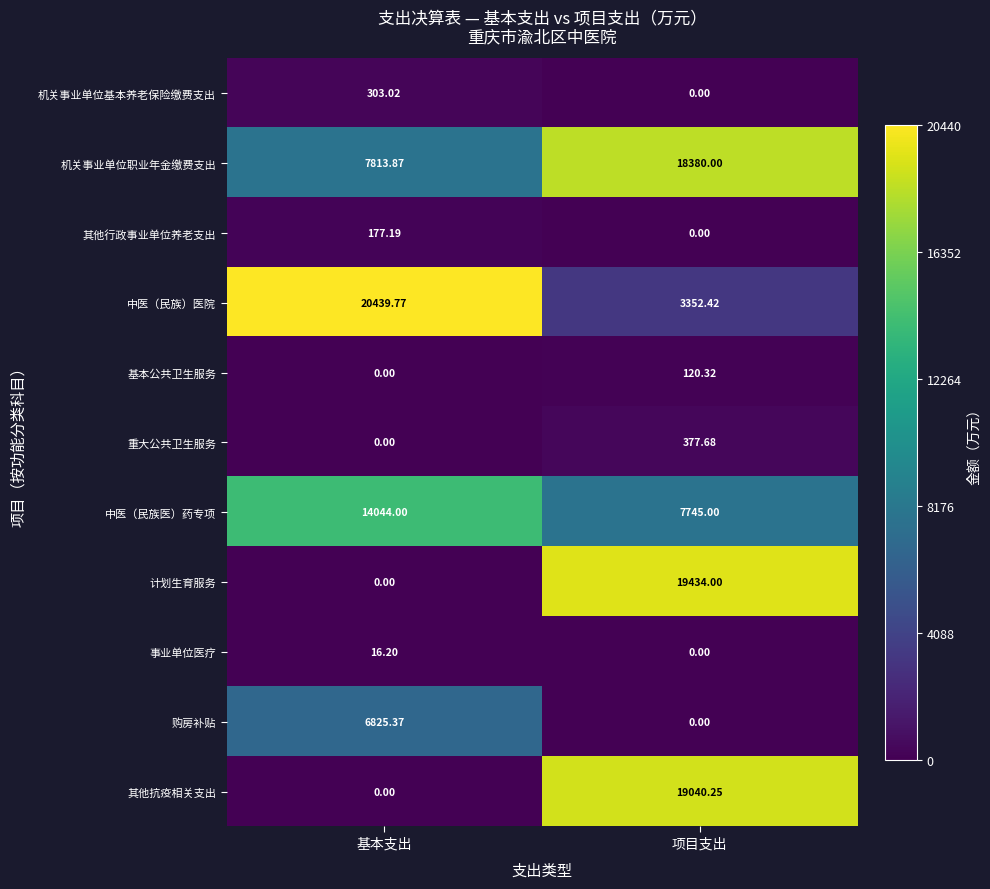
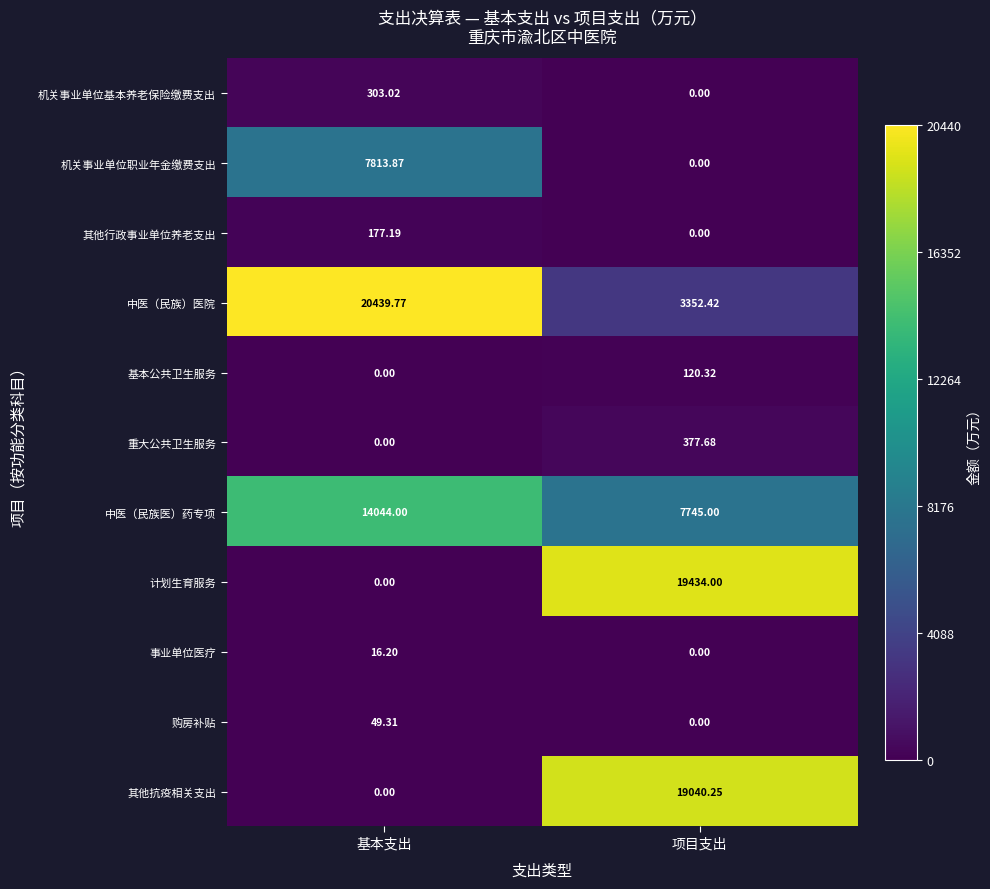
  {
    "机关事业单位基本养老保险缴费支出": {
      "基本支出": 303.02,
      "项目支出": 0.00
    },
    "机关事业单位职业年金缴费支出": {
      "基本支出": 7813.87,
-     "项目支出": 18380.00
+     "项目支出": 0.00
    },
    "其他行政事业单位养老支出": {
      "基本支出": 177.19,
      "项目支出": 0.00
    },
    "中医（民族）医院": {
      "基本支出": 20439.77,
      "项目支出": 3352.42
    },
    "基本公共卫生服务": {
      "基本支出": 0.00,
      "项目支出": 120.32
    },
    "重大公共卫生服务": {
      "基本支出": 0.00,
      "项目支出": 377.68
    },
    "中医（民族医）药专项": {
      "基本支出": 14044.00,
      "项目支出": 7745.00
    },
    "计划生育服务": {
      "基本支出": 0.00,
      "项目支出": 19434.00
    },
    "事业单位医疗": {
      "基本支出": 16.20,
      "项目支出": 0.00
    },
    "购房补贴": {
-     "基本支出": 6825.37,
+     "基本支出": 49.31,
      "项目支出": 0.00
    },
    "其他抗疫相关支出": {
      "基本支出": 0.00,
      "项目支出": 19040.25
    }
  }
